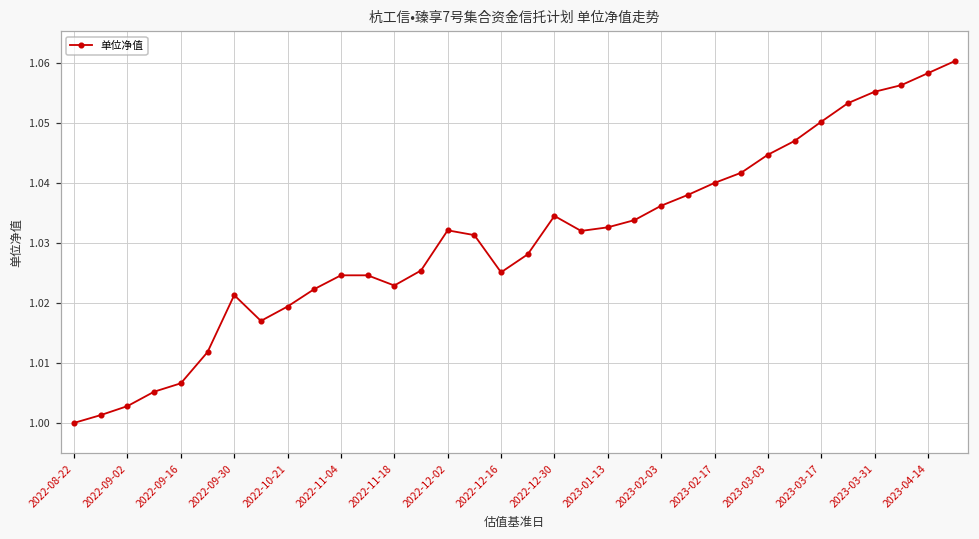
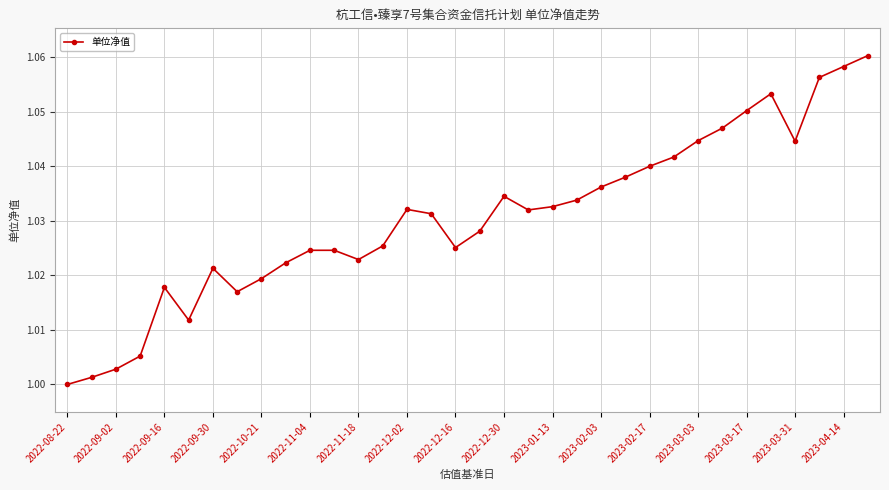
  {
    "2022-08-22": 1.000,
    "2022-09-02": 1.003,
-   "2022-09-16": 1.007,
+   "2022-09-16": 1.018,
    "2022-09-30": 1.021,
    "2022-10-21": 1.019,
    "2022-11-04": 1.025,
    "2022-11-18": 1.023,
    "2022-12-02": 1.032,
    "2022-12-16": 1.025,
    "2022-12-30": 1.035,
    "2023-01-13": 1.033,
    "2023-02-03": 1.036,
    "2023-02-17": 1.040,
    "2023-03-03": 1.045,
    "2023-03-17": 1.050,
-   "2023-03-31": 1.055,
+   "2023-03-31": 1.045,
    "2023-04-14": 1.058
  }
